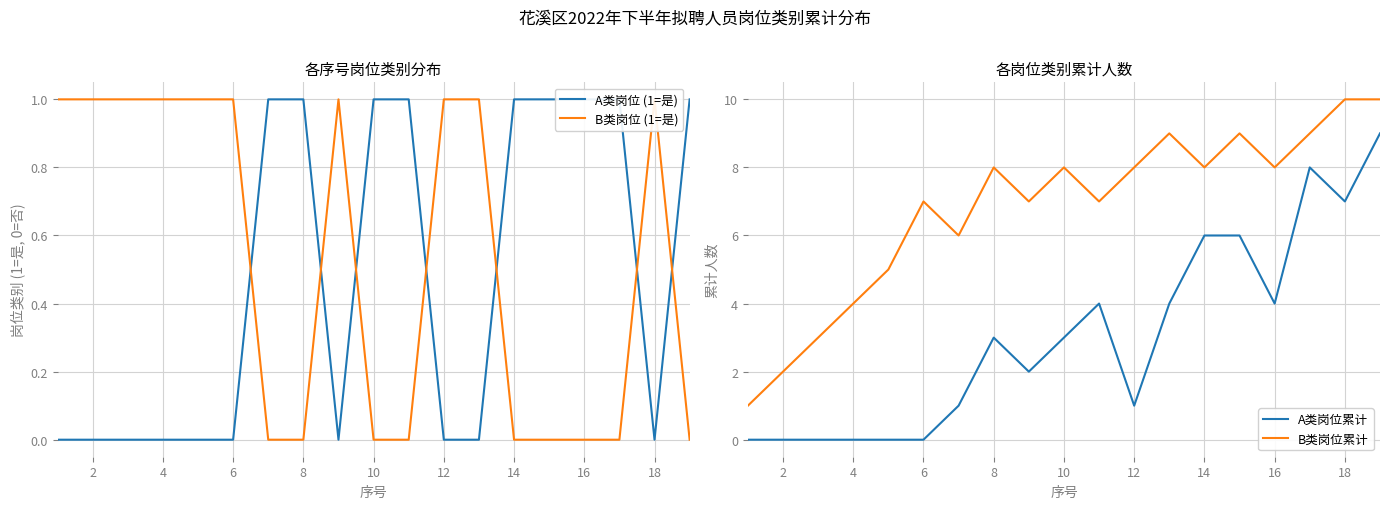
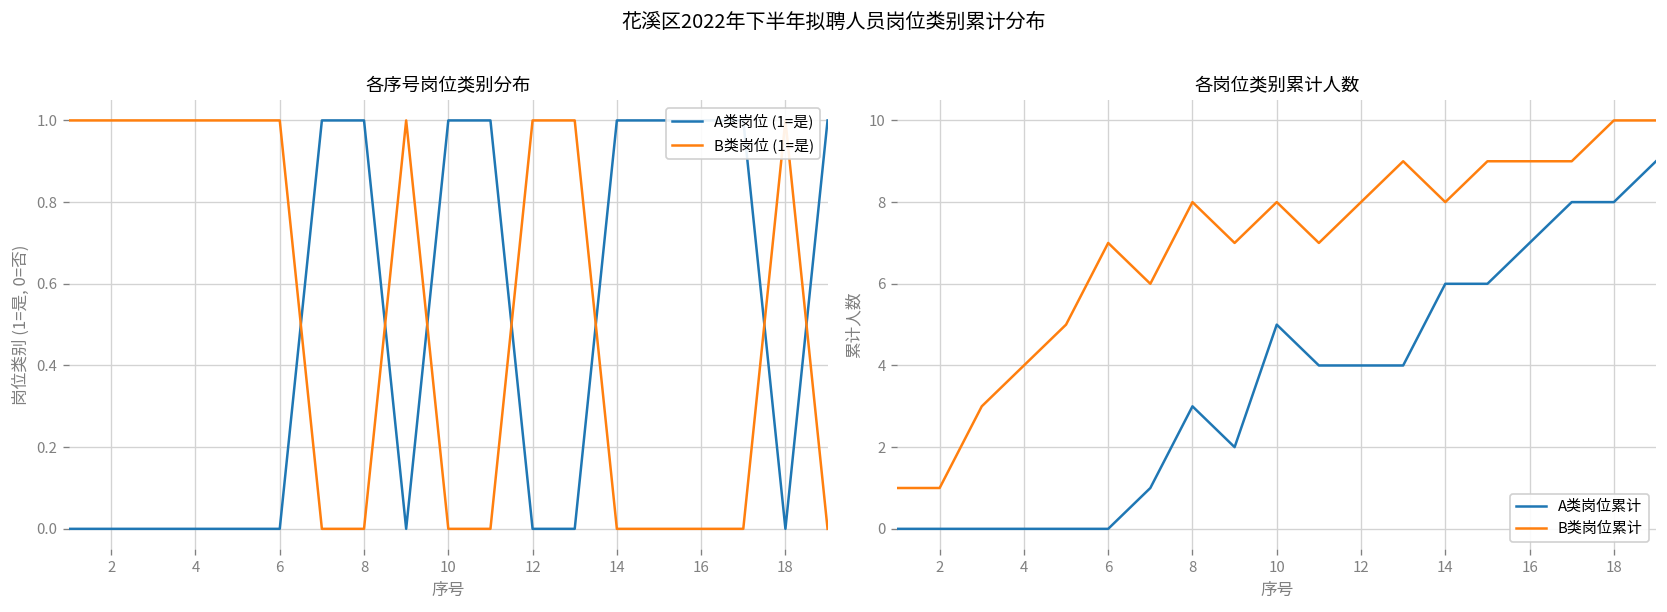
  {
    "各序号岗位类别分布": {
      "A类岗位 (1=是)": {
        "2": 0.00,
        "4": 0.00,
        "6": 0.00,
        "8": 1.00,
        "10": 1.00,
        "12": 0.00,
        "14": 1.00,
        "18": 0.00
      },
      "B类岗位 (1=是)": {
        "2": 1.00,
        "4": 1.00,
        "6": 1.00,
        "8": 0.00,
        "10": 0.00,
        "12": 1.00,
        "14": 0.00,
        "16": 0.00
      }
    },
    "各岗位类别累计人数": {
      "A类岗位累计": {
        "2": 0,
        "4": 0,
        "6": 0,
        "8": 3,
-       "10": 3,
-       "12": 1,
+       "10": 5,
+       "12": 4,
        "14": 6,
-       "16": 4,
-       "18": 7
+       "16": 7,
+       "18": 8
      },
      "B类岗位累计": {
-       "2": 2,
+       "2": 1,
        "4": 4,
        "6": 7,
        "8": 8,
        "10": 8,
        "12": 8,
        "14": 8,
-       "16": 8,
+       "16": 9,
        "18": 10
      }
    }
  }
